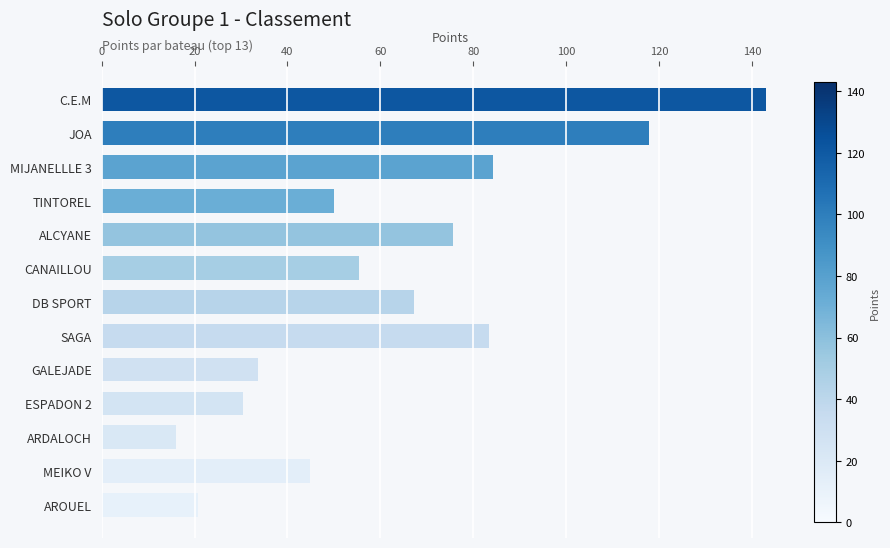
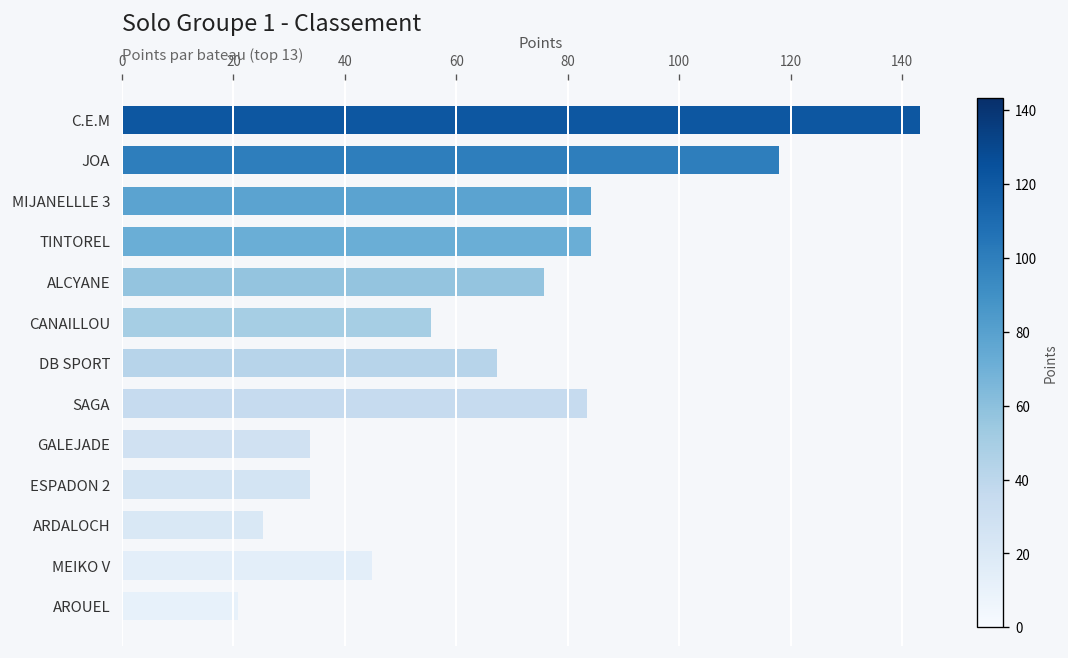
  {
    "C.E.M": 143,
    "JOA": 118,
    "MIJANELLLE 3": 84,
-   "TINTOREL": 50,
+   "TINTOREL": 84,
    "ALCYANE": 76,
    "CANAILLOU": 55,
    "DB SPORT": 67,
    "SAGA": 84,
    "GALEJADE": 34,
-   "ESPADON 2": 30,
-   "ARDALOCH": 16,
+   "ESPADON 2": 34,
+   "ARDALOCH": 25,
    "MEIKO V": 45,
    "AROUEL": 21
  }
